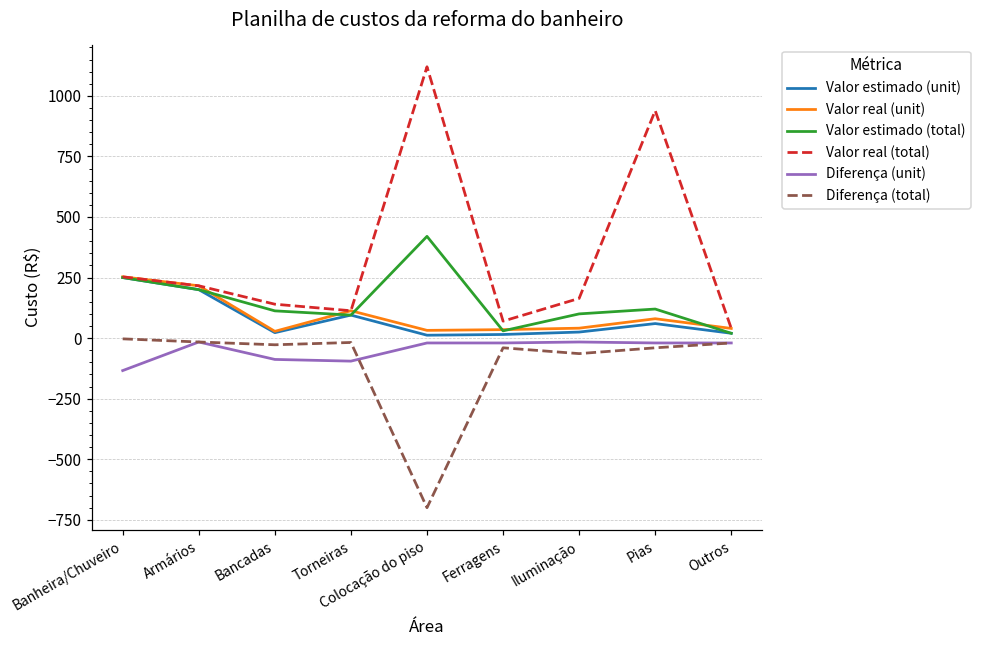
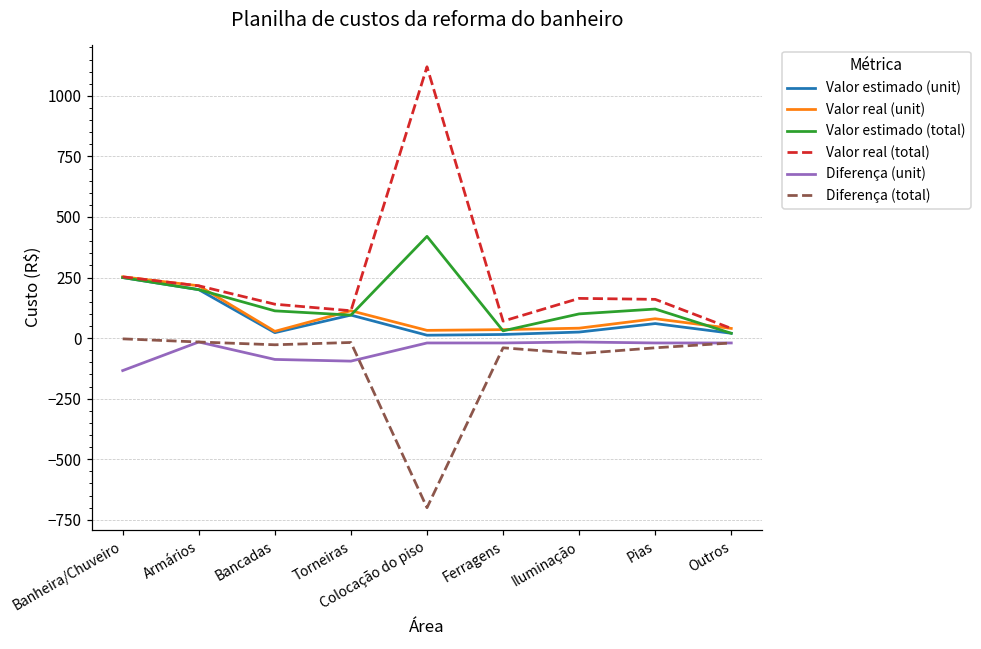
  {
    "Valor estimado (unit)": {
      "Colocação do piso": 10,
      "Ferragens": 20,
      "Iluminação": 30,
      "Pias": 60
    },
    "Valor real (unit)": {
      "Colocação do piso": 30,
      "Iluminação": 40,
      "Pias": 80
    },
    "Valor estimado (total)": {
      "Bancadas": 110,
      "Colocação do piso": 420,
      "Iluminação": 100,
      "Pias": 120
    },
    "Valor real (total)": {
      "Bancadas": 140,
      "Colocação do piso": 1120,
      "Ferragens": 70,
      "Iluminação": 160,
-     "Pias": 940
+     "Pias": 160
    },
    "Diferença (unit)": {
      "Banheira/Chuveiro": -130,
      "Bancadas": -90,
      "Torneiras": -100,
      "Colocação do piso": -20,
      "Ferragens": -20,
      "Iluminação": -20,
      "Pias": -20
    },
    "Diferença (total)": {
      "Banheira/Chuveiro": 0,
      "Bancadas": -30,
      "Torneiras": -20,
      "Colocação do piso": -700,
      "Ferragens": -40,
      "Iluminação": -60,
      "Pias": -40
    }
  }
